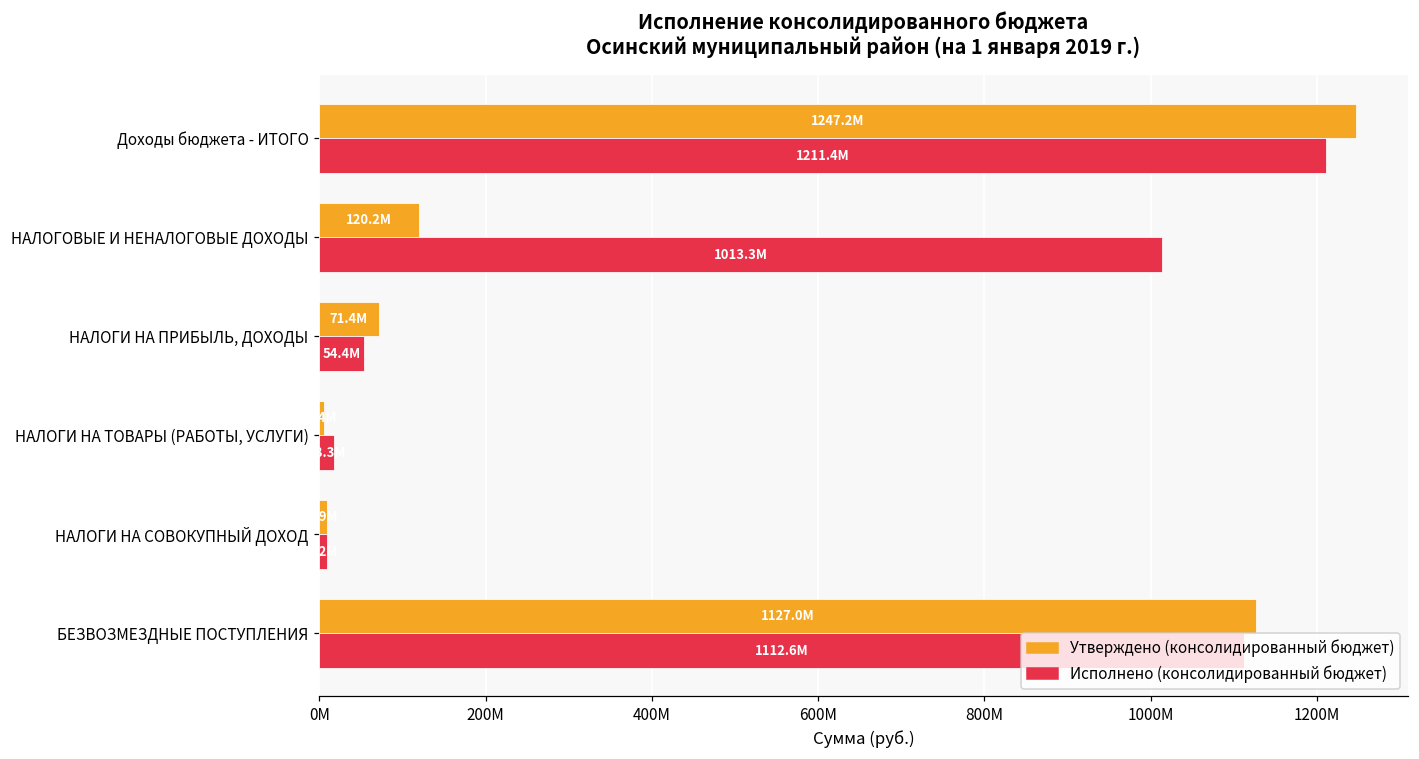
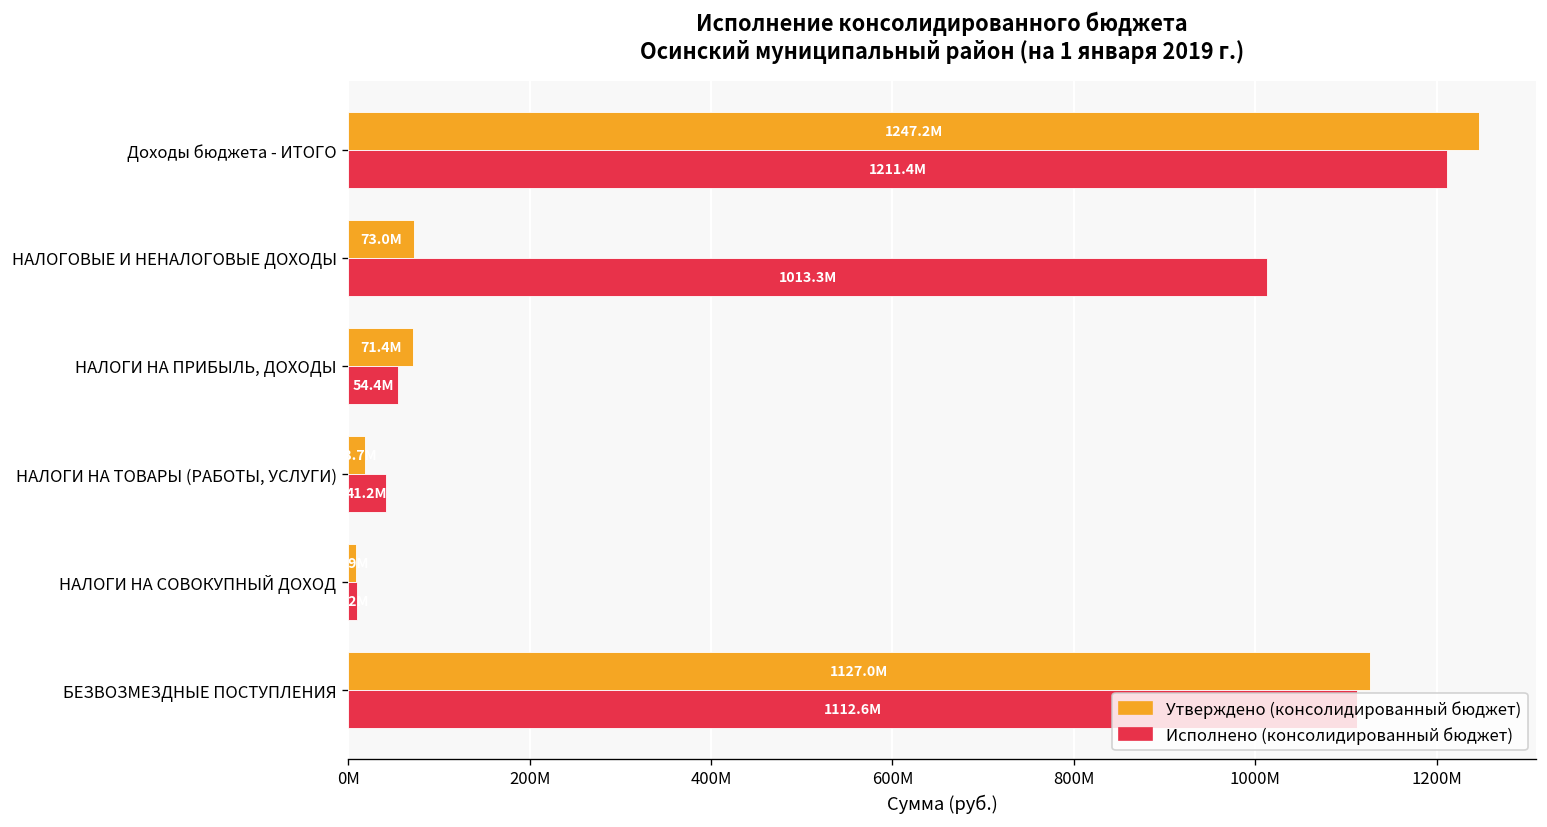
  {
    "Утверждено (консолидированный бюджет)": {
      "Доходы бюджета - ИТОГО": "1247.2M",
-     "НАЛОГОВЫЕ И НЕНАЛОГОВЫЕ ДОХОДЫ": "120.2M",
+     "НАЛОГОВЫЕ И НЕНАЛОГОВЫЕ ДОХОДЫ": "73.0M",
      "НАЛОГИ НА ПРИБЫЛЬ, ДОХОДЫ": "71.4M",
-     "НАЛОГИ НА ТОВАРЫ (РАБОТЫ, УСЛУГИ)": "10000000",
+     "НАЛОГИ НА ТОВАРЫ (РАБОТЫ, УСЛУГИ)": "20000000",
      "БЕЗВОЗМЕЗДНЫЕ ПОСТУПЛЕНИЯ": "1127.0M"
    },
    "Исполнено (консолидированный бюджет)": {
-     "НАЛОГИ НА ТОВАРЫ (РАБОТЫ, УСЛУГИ)": "20000000",
+     "НАЛОГИ НА ТОВАРЫ (РАБОТЫ, УСЛУГИ)": "40000000",
      "НАЛОГИ НА СОВОКУПНЫЙ ДОХОД": "10000000"
    }
  }
